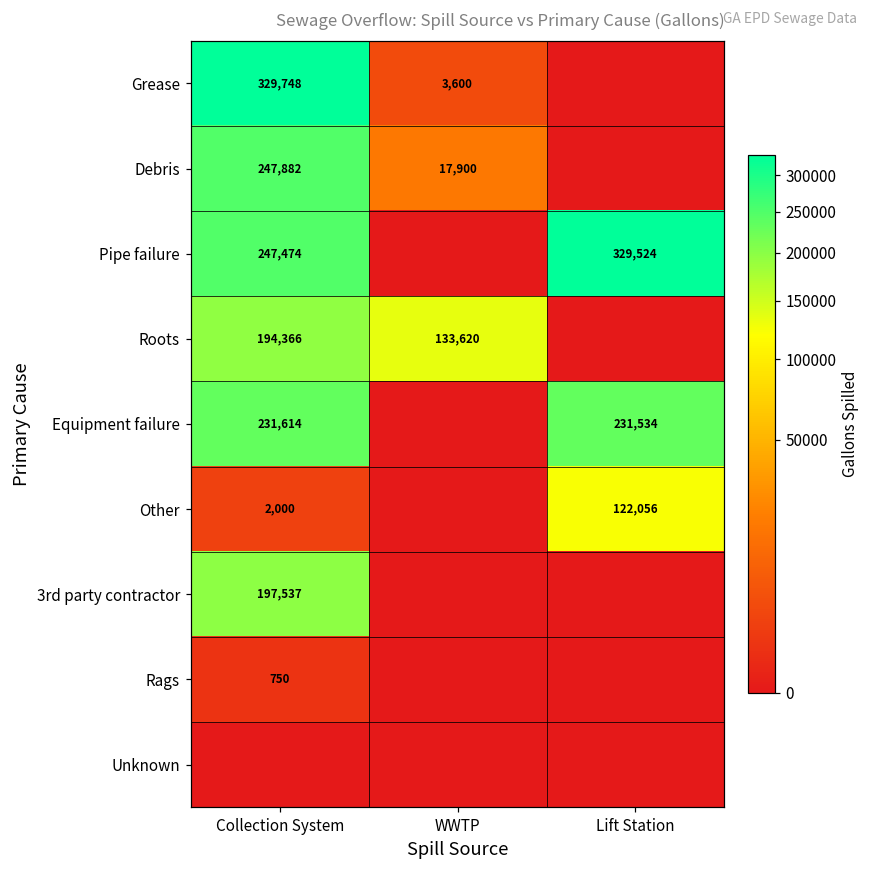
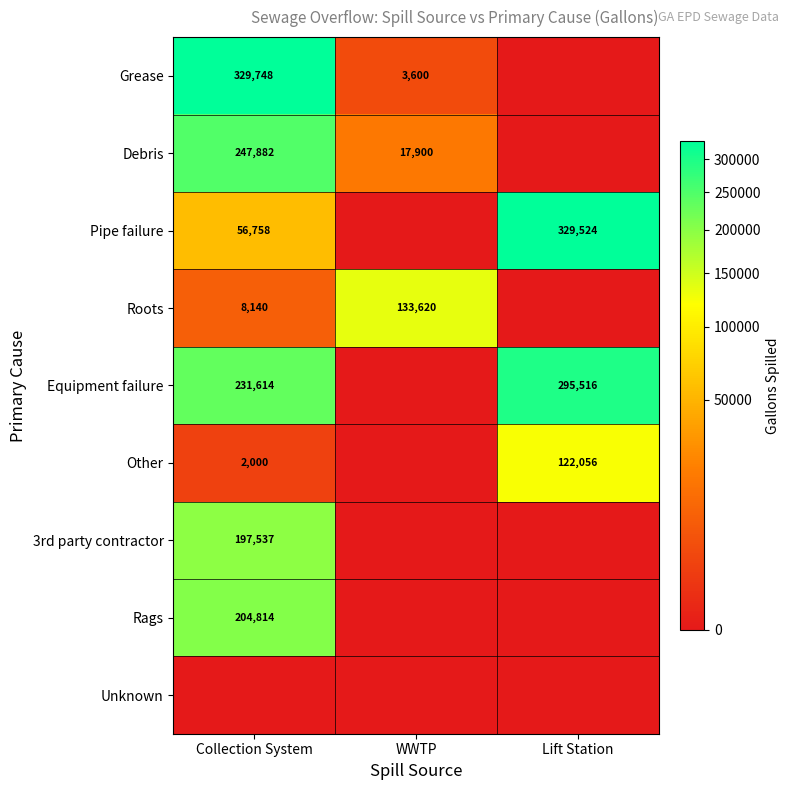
  {
    "Grease": {
      "Collection System": "329,748",
      "WWTP": "3,600"
    },
    "Debris": {
      "Collection System": "247,882",
      "WWTP": "17,900"
    },
    "Pipe failure": {
-     "Collection System": "247,474",
+     "Collection System": "56,758",
      "Lift Station": "329,524"
    },
    "Roots": {
-     "Collection System": "194,366",
+     "Collection System": "8,140",
      "WWTP": "133,620"
    },
    "Equipment failure": {
      "Collection System": "231,614",
-     "Lift Station": "231,534"
+     "Lift Station": "295,516"
    },
    "Other": {
      "Collection System": "2,000",
      "Lift Station": "122,056"
    },
    "3rd party contractor": {
      "Collection System": "197,537"
    },
    "Rags": {
-     "Collection System": "750"
+     "Collection System": "204,814"
    }
  }
